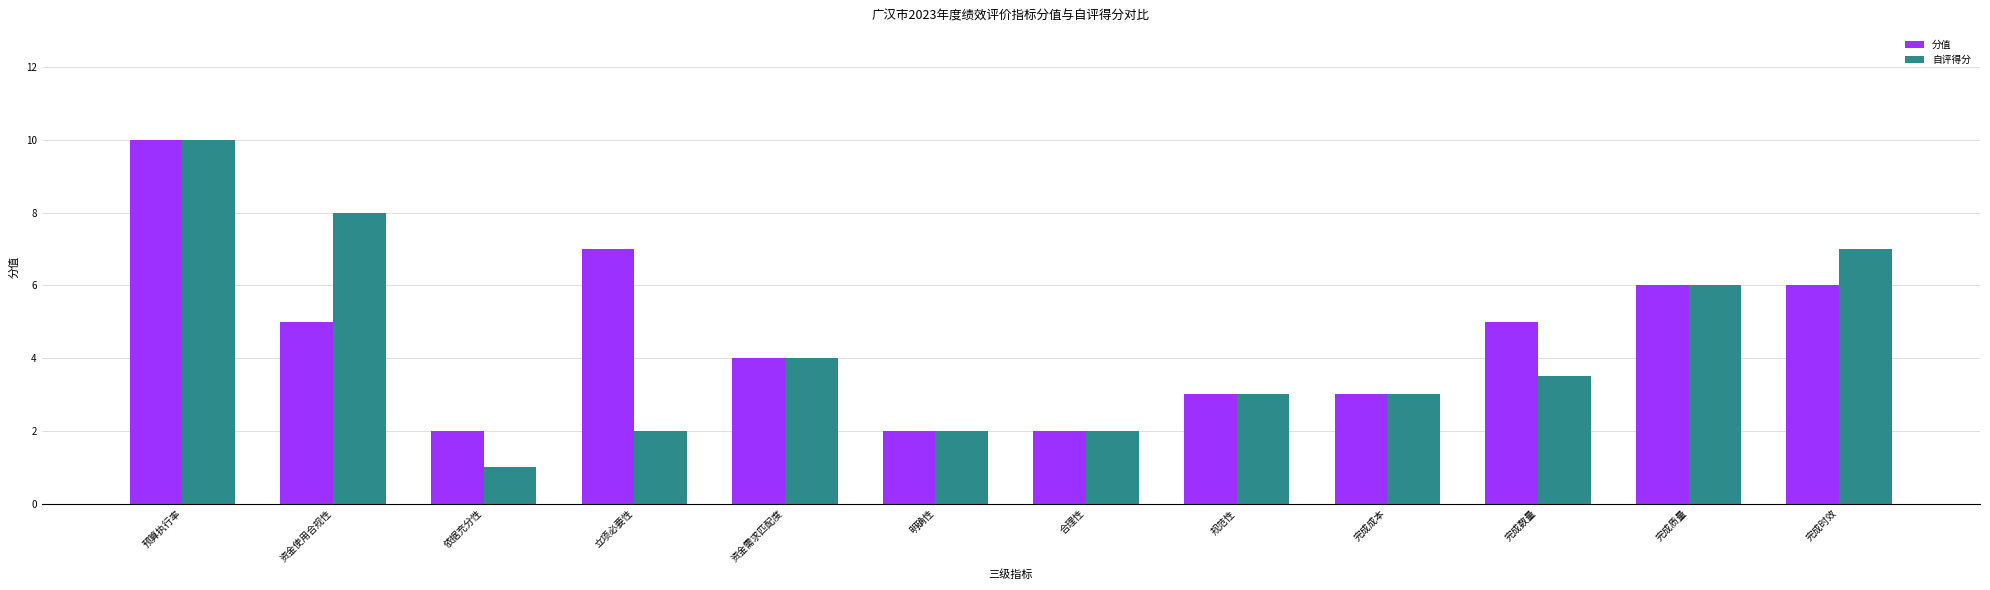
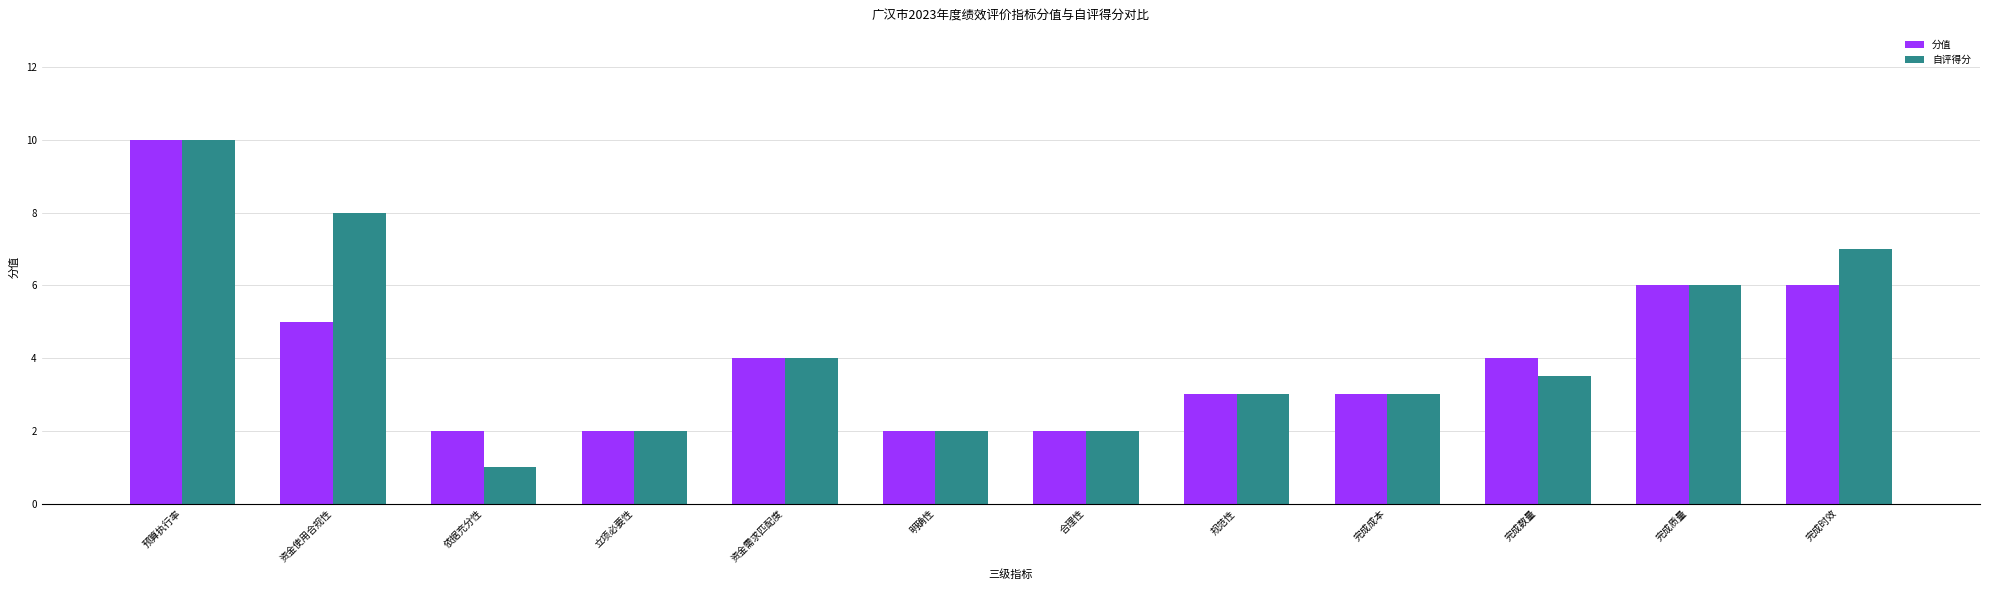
  {
    "分值": {
      "预算执行率": 10,
      "资金使用合规性": 5,
      "依据充分性": 2,
-     "立项必要性": 7,
+     "立项必要性": 2,
      "资金需求匹配度": 4,
      "明确性": 2,
      "合理性": 2,
      "规范性": 3,
      "完成成本": 3,
-     "完成数量": 5,
+     "完成数量": 4,
      "完成质量": 6,
      "完成时效": 6
    },
    "自评得分": {
      "预算执行率": 10,
      "资金使用合规性": 8,
      "依据充分性": 1,
      "立项必要性": 2,
      "资金需求匹配度": 4,
      "明确性": 2,
      "合理性": 2,
      "规范性": 3,
      "完成成本": 3,
      "完成数量": 3.5,
      "完成质量": 6,
      "完成时效": 7
    }
  }
